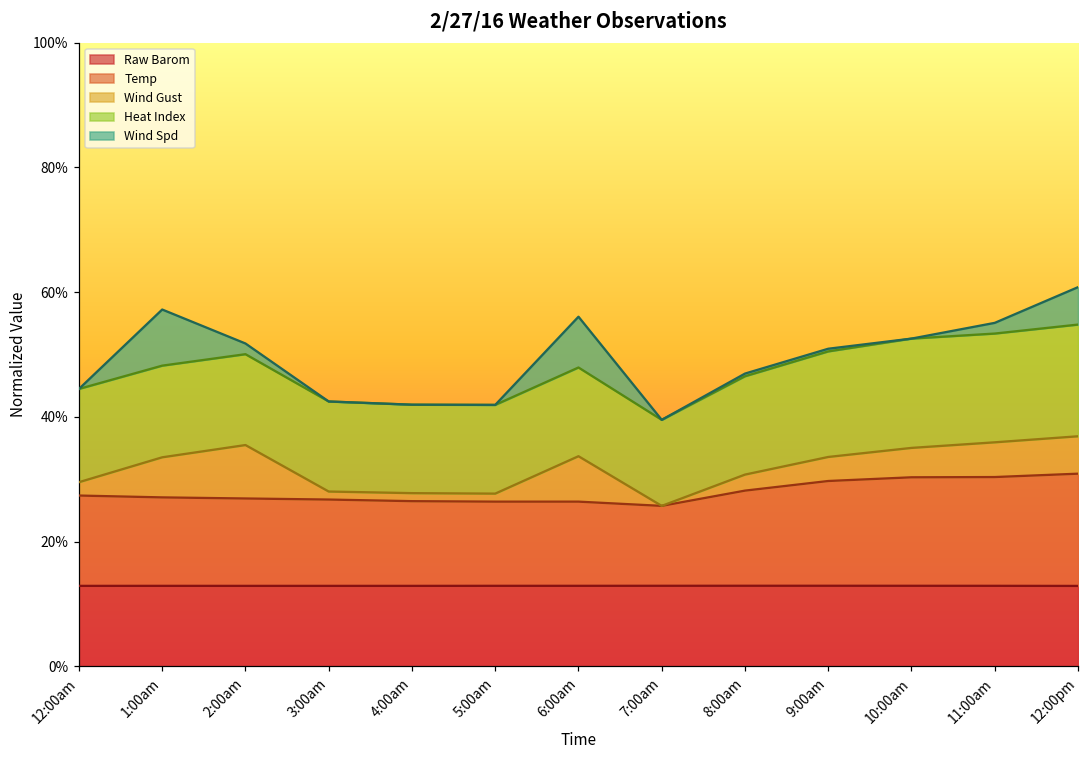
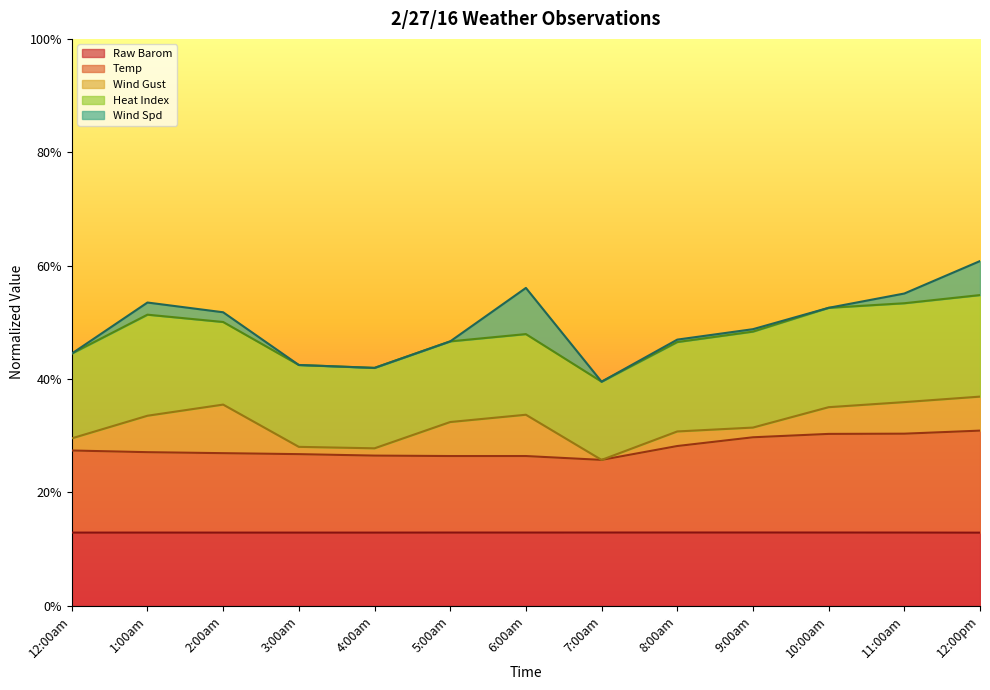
  {
    "Wind Gust": {
      "12:00am": "2%",
      "1:00am": "6%",
      "2:00am": "9%",
      "3:00am": "1%",
      "4:00am": "1%",
-     "5:00am": "1%",
+     "5:00am": "6%",
      "6:00am": "7%",
      "8:00am": "3%",
-     "9:00am": "4%",
+     "9:00am": "2%",
      "10:00am": "5%",
      "11:00am": "6%",
      "12:00pm": "6%"
    },
    "Heat Index": {
-     "1:00am": "15%",
+     "1:00am": "18%",
      "2:00am": "15%",
      "6:00am": "14%",
      "11:00am": "17%",
      "12:00pm": "18%"
    },
    "Wind Spd": {
-     "1:00am": "9%",
+     "1:00am": "2%",
      "2:00am": "2%",
      "6:00am": "8%",
      "11:00am": "2%",
      "12:00pm": "6%"
    }
  }
